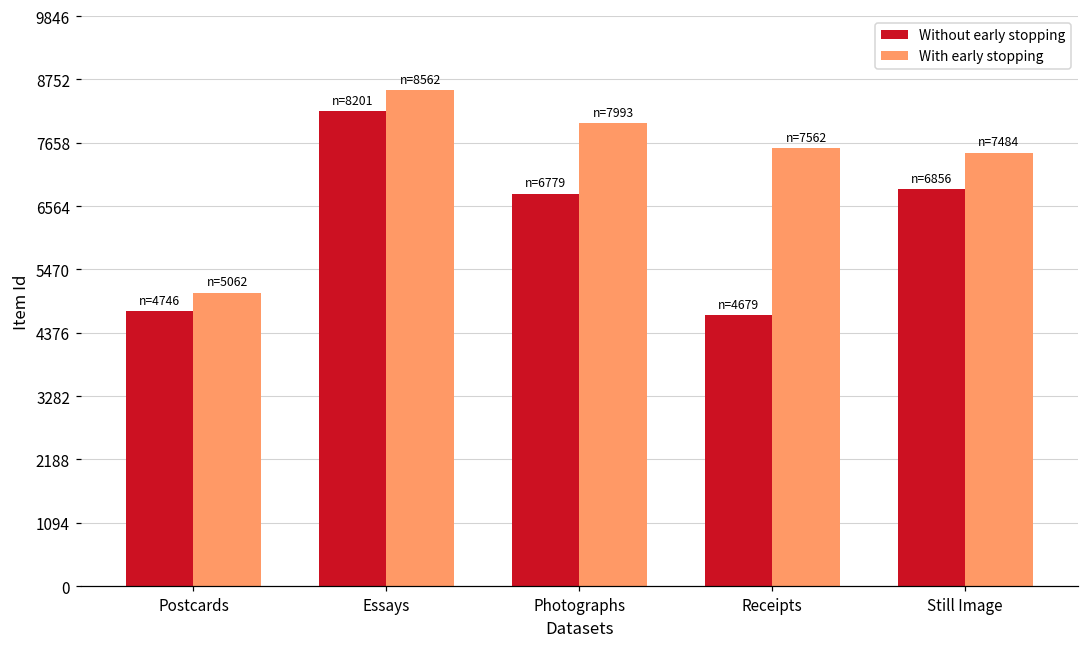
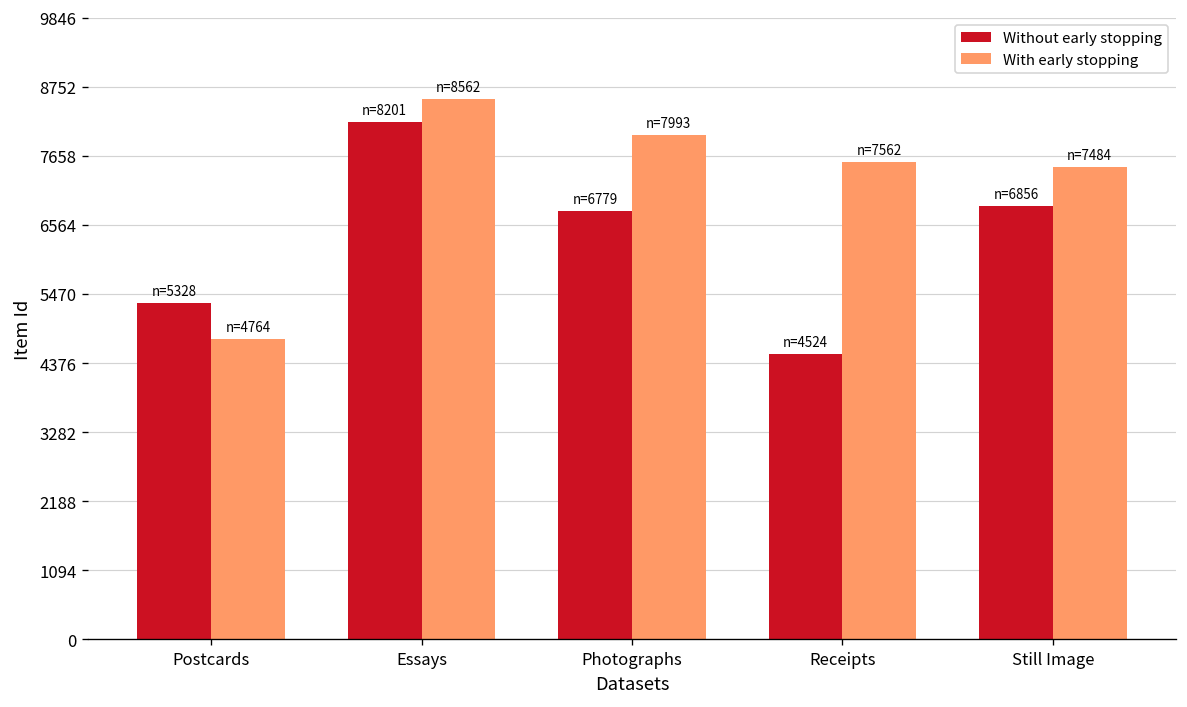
  {
    "Without early stopping": {
-     "Postcards": 4746,
+     "Postcards": 5328,
      "Essays": 8201,
      "Photographs": 6779,
-     "Receipts": 4679,
+     "Receipts": 4524,
      "Still Image": 6856
    },
    "With early stopping": {
-     "Postcards": 5062,
+     "Postcards": 4764,
      "Essays": 8562,
      "Photographs": 7993,
      "Receipts": 7562,
      "Still Image": 7484
    }
  }
